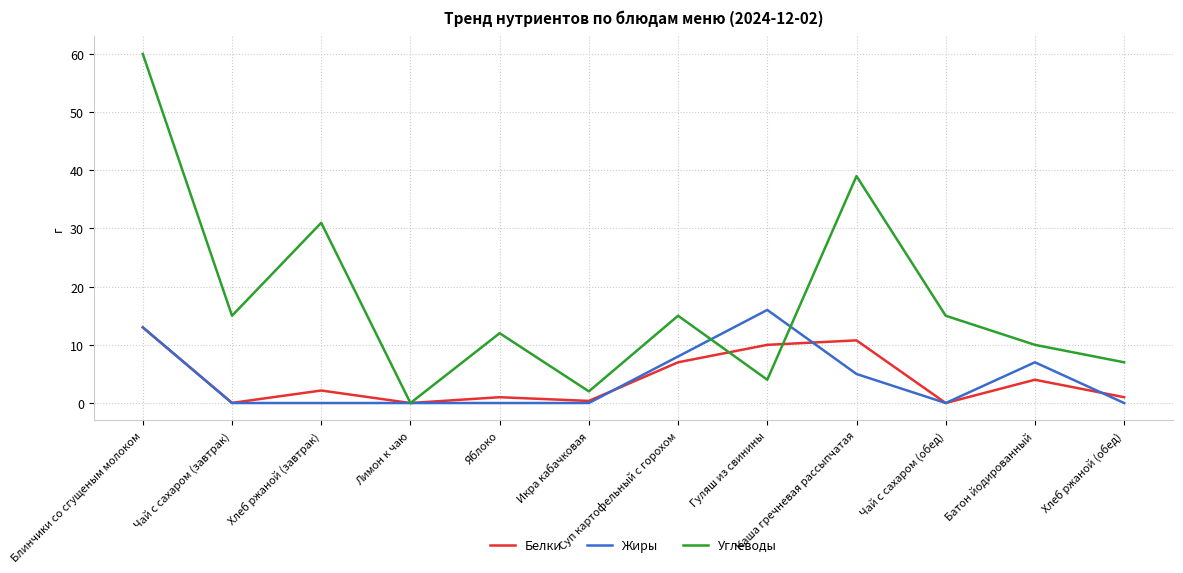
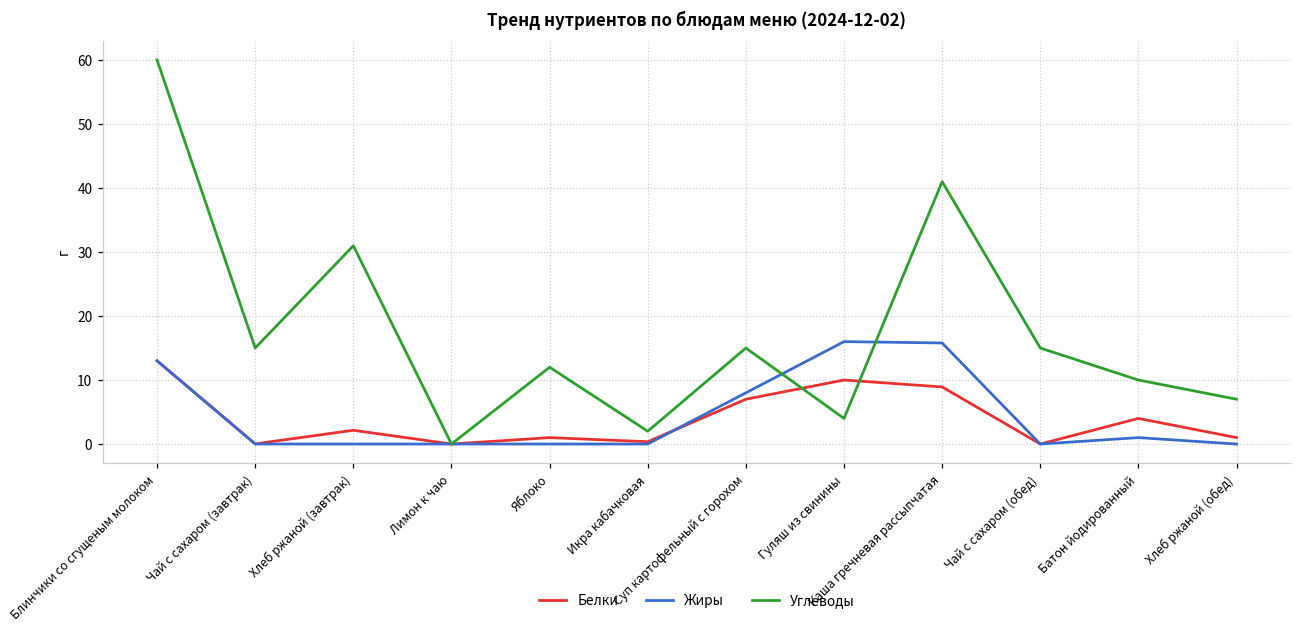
  {
    "Белки": {
      "Хлеб ржаной (завтрак)": 2,
      "Яблоко": 1,
      "Суп картофельный с горохом": 7,
      "Гуляш из свинины": 10,
-     "Каша гречневая рассыпчатая": 11,
+     "Каша гречневая рассыпчатая": 9,
      "Батон йодированный": 4,
      "Хлеб ржаной (обед)": 1
    },
    "Жиры": {
      "Хлеб ржаной (завтрак)": 0,
      "Яблоко": 0,
      "Суп картофельный с горохом": 8,
      "Гуляш из свинины": 16,
-     "Каша гречневая рассыпчатая": 5,
-     "Батон йодированный": 7,
+     "Каша гречневая рассыпчатая": 16,
+     "Батон йодированный": 1,
      "Хлеб ржаной (обед)": 0
    },
    "Углеводы": {
      "Блинчики со сгущеным молоком": 60,
      "Чай с сахаром (завтрак)": 15,
      "Хлеб ржаной (завтрак)": 31,
      "Яблоко": 12,
      "Икра кабачковая": 2,
      "Суп картофельный с горохом": 15,
      "Гуляш из свинины": 4,
-     "Каша гречневая рассыпчатая": 39,
+     "Каша гречневая рассыпчатая": 41,
      "Чай с сахаром (обед)": 15,
      "Батон йодированный": 10,
      "Хлеб ржаной (обед)": 7
    }
  }
